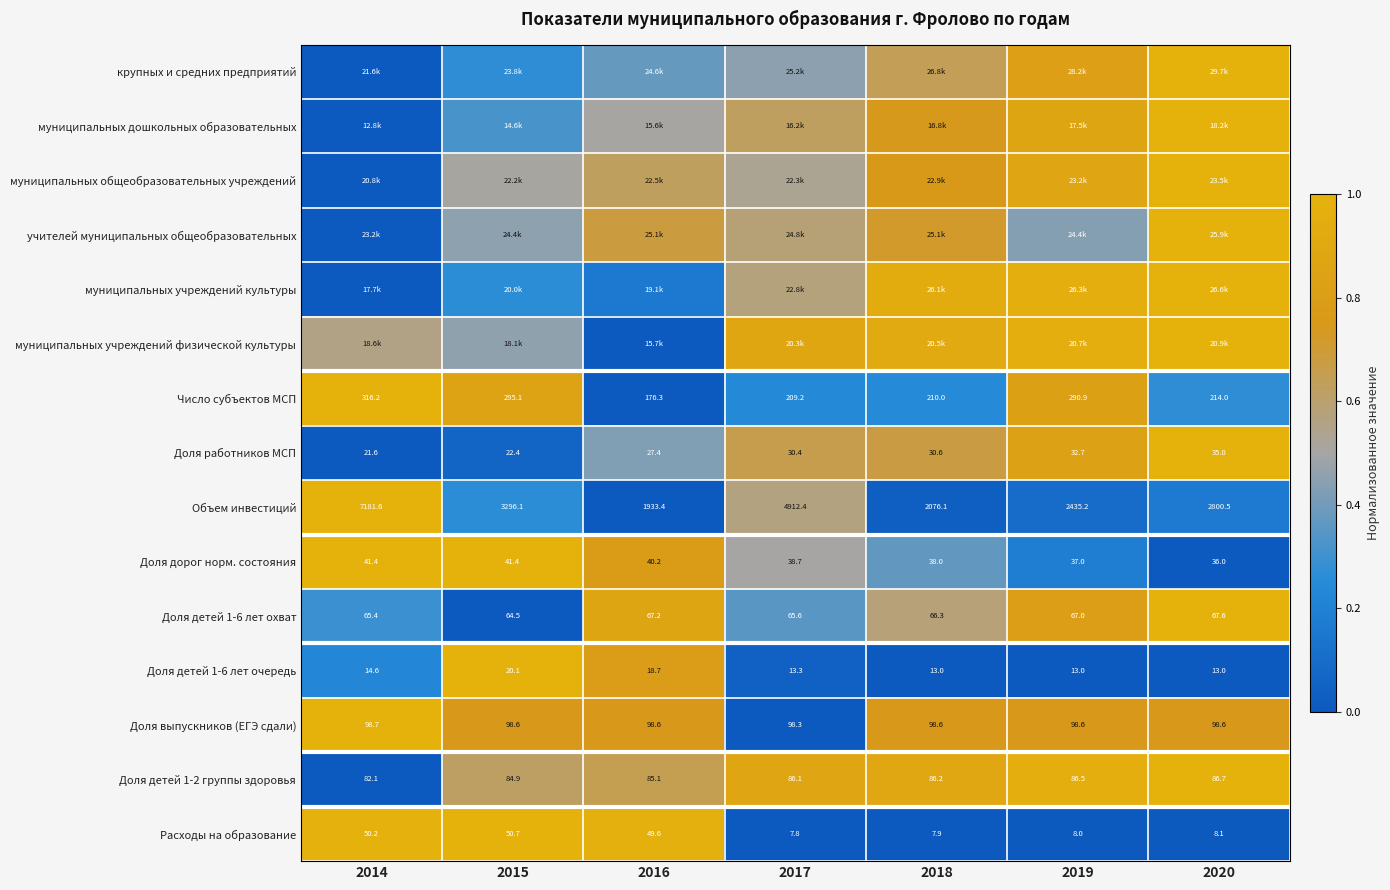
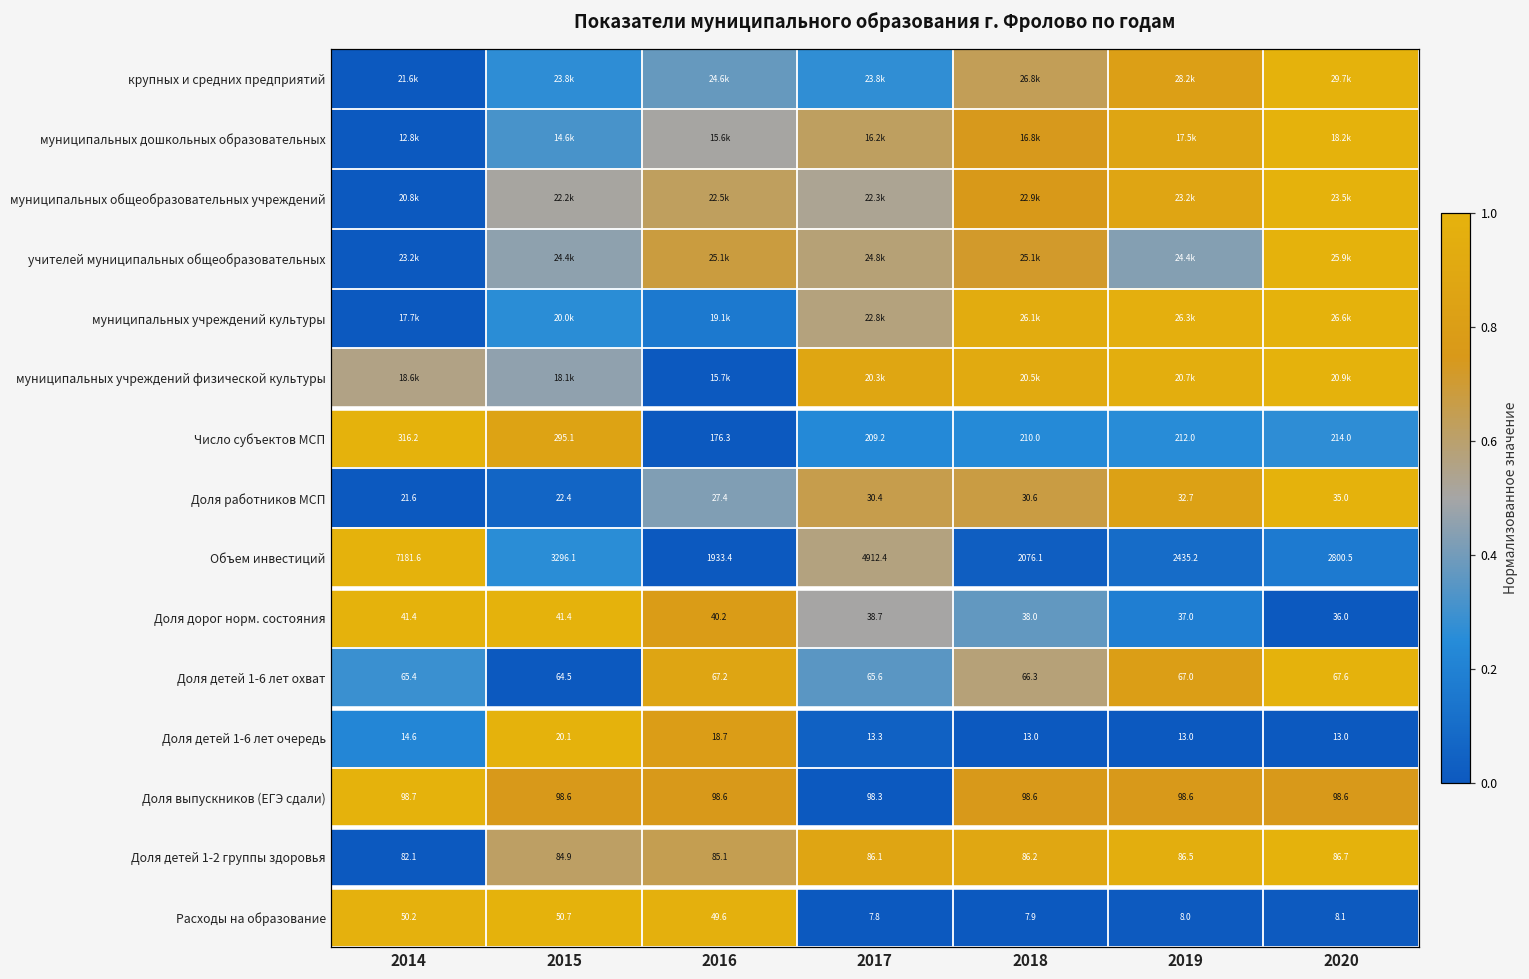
  {
    "крупных и средних предприятий": {
      "2014": "21.6k",
      "2015": "23.8k",
      "2016": "24.6k",
-     "2017": "25.2k",
+     "2017": "23.8k",
      "2018": "26.8k",
      "2019": "28.2k",
      "2020": "29.7k"
    },
    "муниципальных дошкольных образовательных": {
      "2014": "12.8k",
      "2015": "14.6k",
      "2016": "15.6k",
      "2017": "16.2k",
      "2018": "16.8k",
      "2019": "17.5k",
      "2020": "18.2k"
    },
    "муниципальных общеобразовательных учреждений": {
      "2014": "20.8k",
      "2015": "22.2k",
      "2016": "22.5k",
      "2017": "22.3k",
      "2018": "22.9k",
      "2019": "23.2k",
      "2020": "23.5k"
    },
    "учителей муниципальных общеобразовательных": {
      "2014": "23.2k",
      "2015": "24.4k",
      "2016": "25.1k",
      "2017": "24.8k",
      "2018": "25.1k",
      "2019": "24.4k",
      "2020": "25.9k"
    },
    "муниципальных учреждений культуры": {
      "2014": "17.7k",
      "2015": "20.0k",
      "2016": "19.1k",
      "2017": "22.8k",
      "2018": "26.1k",
      "2019": "26.3k",
      "2020": "26.6k"
    },
    "муниципальных учреждений физической культуры": {
      "2014": "18.6k",
      "2015": "18.1k",
      "2016": "15.7k",
      "2017": "20.3k",
      "2018": "20.5k",
      "2019": "20.7k",
      "2020": "20.9k"
    },
    "Число субъектов МСП": {
      "2014": "316.2",
      "2015": "295.1",
      "2016": "176.3",
      "2017": "209.2",
      "2018": "210.0",
-     "2019": "290.9",
+     "2019": "212.0",
      "2020": "214.0"
    },
    "Доля работников МСП": {
      "2014": "21.6",
      "2015": "22.4",
      "2016": "27.4",
      "2017": "30.4",
      "2018": "30.6",
      "2019": "32.7",
      "2020": "35.0"
    },
    "Объем инвестиций": {
      "2014": "7181.6",
      "2015": "3296.1",
      "2016": "1933.4",
      "2017": "4912.4",
      "2018": "2076.1",
      "2019": "2435.2",
      "2020": "2800.5"
    },
    "Доля дорог норм. состояния": {
      "2014": "41.4",
      "2015": "41.4",
      "2016": "40.2",
      "2017": "38.7",
      "2018": "38.0",
      "2019": "37.0",
      "2020": "36.0"
    },
    "Доля детей 1-6 лет охват": {
      "2014": "65.4",
      "2015": "64.5",
      "2016": "67.2",
      "2017": "65.6",
      "2018": "66.3",
      "2019": "67.0",
      "2020": "67.6"
    },
    "Доля детей 1-6 лет очередь": {
      "2014": "14.6",
      "2015": "20.1",
      "2016": "18.7",
      "2017": "13.3",
      "2018": "13.0",
      "2019": "13.0",
      "2020": "13.0"
    },
    "Доля выпускников (ЕГЭ сдали)": {
      "2014": "98.7",
      "2015": "98.6",
      "2016": "98.6",
      "2017": "98.3",
      "2018": "98.6",
      "2019": "98.6",
      "2020": "98.6"
    },
    "Доля детей 1-2 группы здоровья": {
      "2014": "82.1",
      "2015": "84.9",
      "2016": "85.1",
      "2017": "86.1",
      "2018": "86.2",
      "2019": "86.5",
      "2020": "86.7"
    },
    "Расходы на образование": {
      "2014": "50.2",
      "2015": "50.7",
      "2016": "49.6",
      "2017": "7.8",
      "2018": "7.9",
      "2019": "8.0",
      "2020": "8.1"
    }
  }
